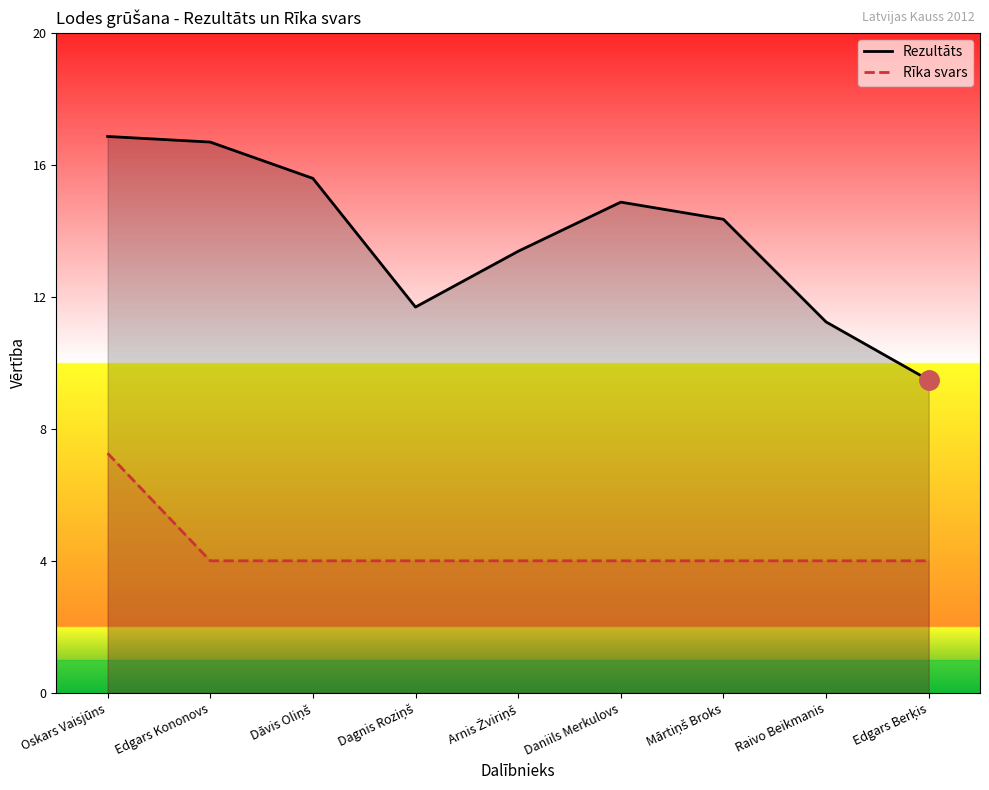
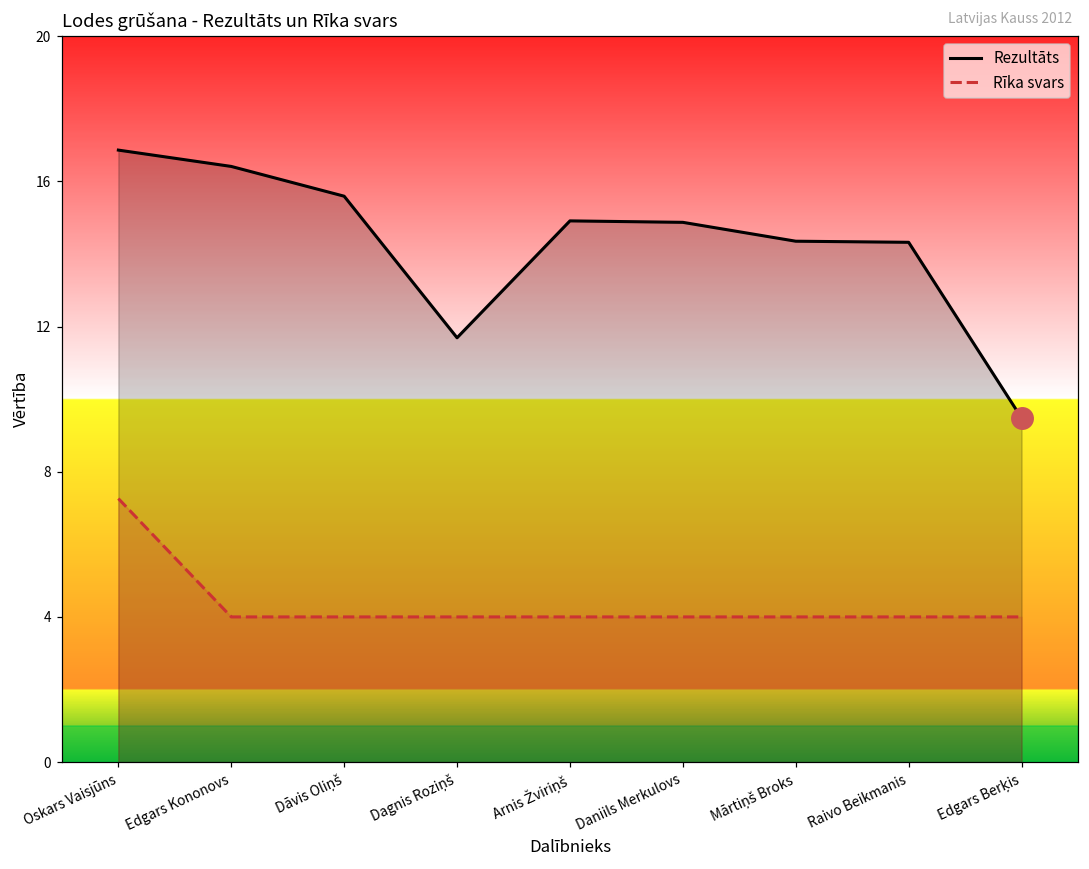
  {
    "Rezultāts": {
      "Oskars Vaisjūns": 16.9,
-     "Edgars Kononovs": 16.7,
+     "Edgars Kononovs": 16.4,
      "Dāvis Oliņš": 15.6,
      "Dagnis Roziņš": 11.7,
-     "Arnis Žviriņš": 13.4,
+     "Arnis Žviriņš": 14.9,
      "Daniils Merkulovs": 14.9,
      "Mārtiņš Broks": 14.4,
-     "Raivo Beikmanis": 11.2
+     "Raivo Beikmanis": 14.3
    }
  }
